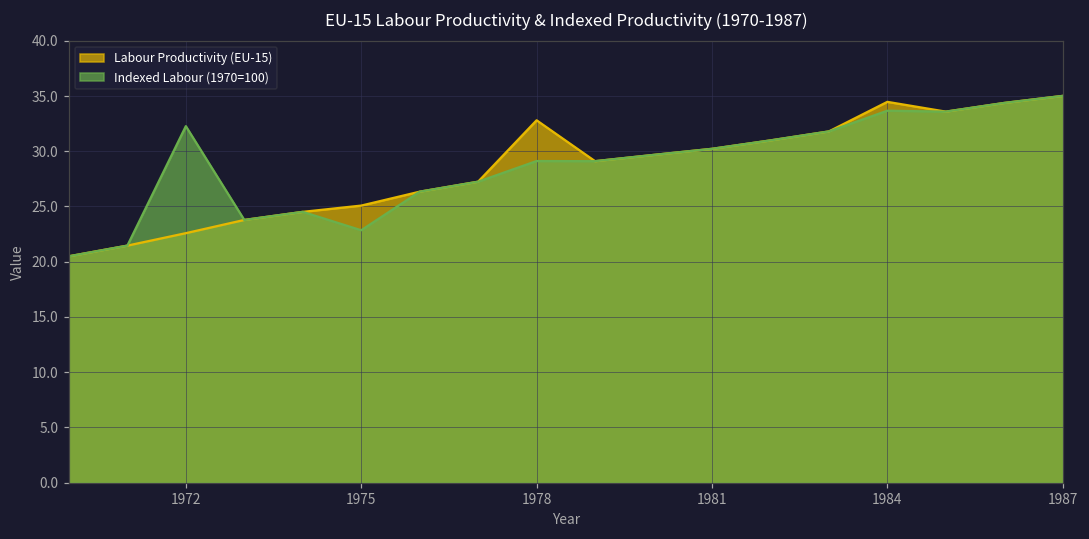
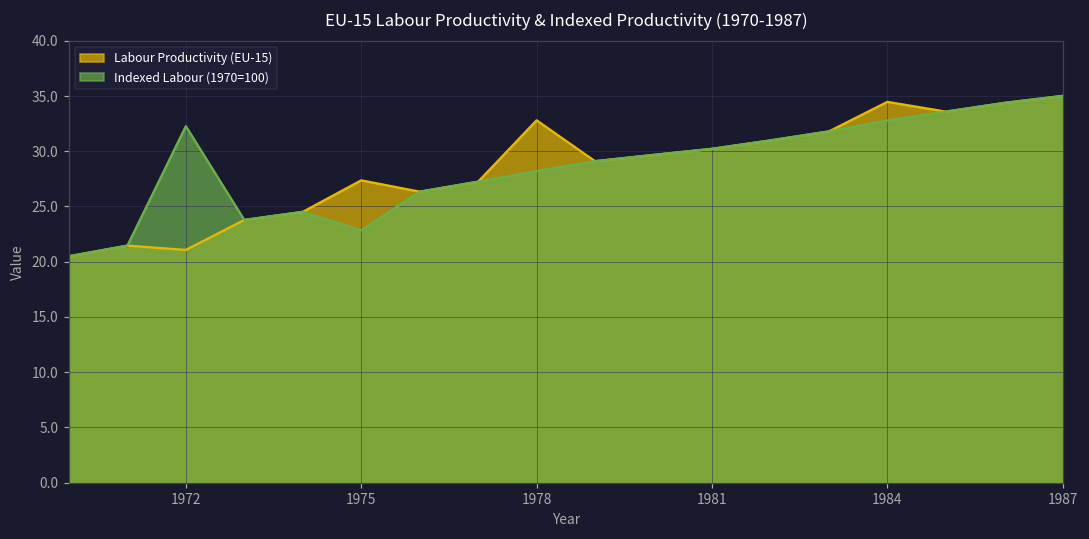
  {
    "Labour Productivity (EU-15)": {
-     "1972": 22.6,
-     "1975": 25.1,
+     "1972": 21.1,
+     "1975": 27.4,
      "1978": 32.8,
      "1984": 34.5
    },
    "Indexed Labour (1970=100)": {
      "1972": 32.3,
      "1975": 22.8,
-     "1978": 29.1,
-     "1984": 33.7
+     "1978": 28.2,
+     "1984": 32.8
    }
  }
